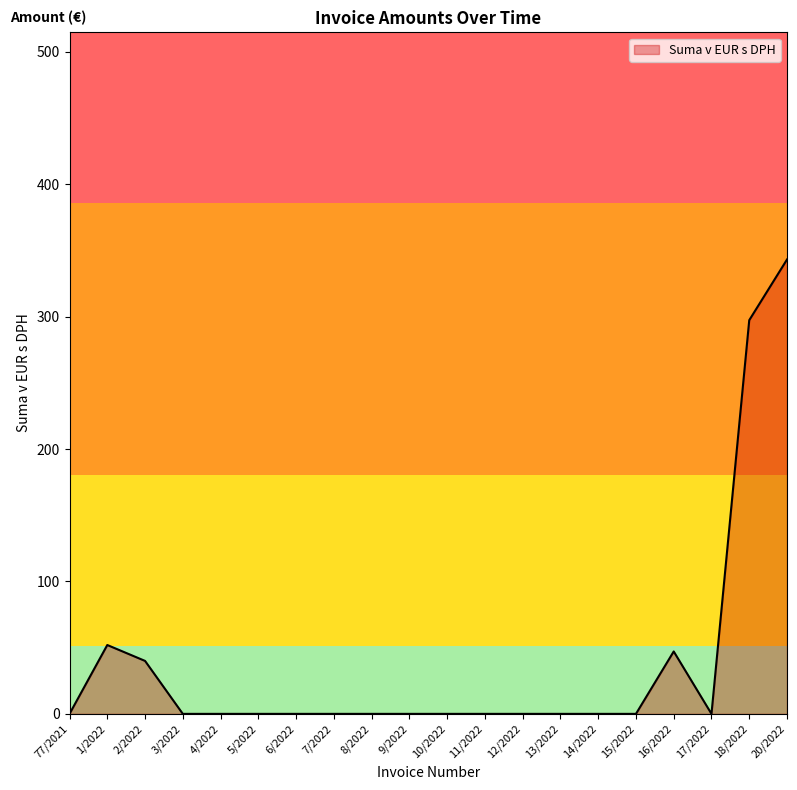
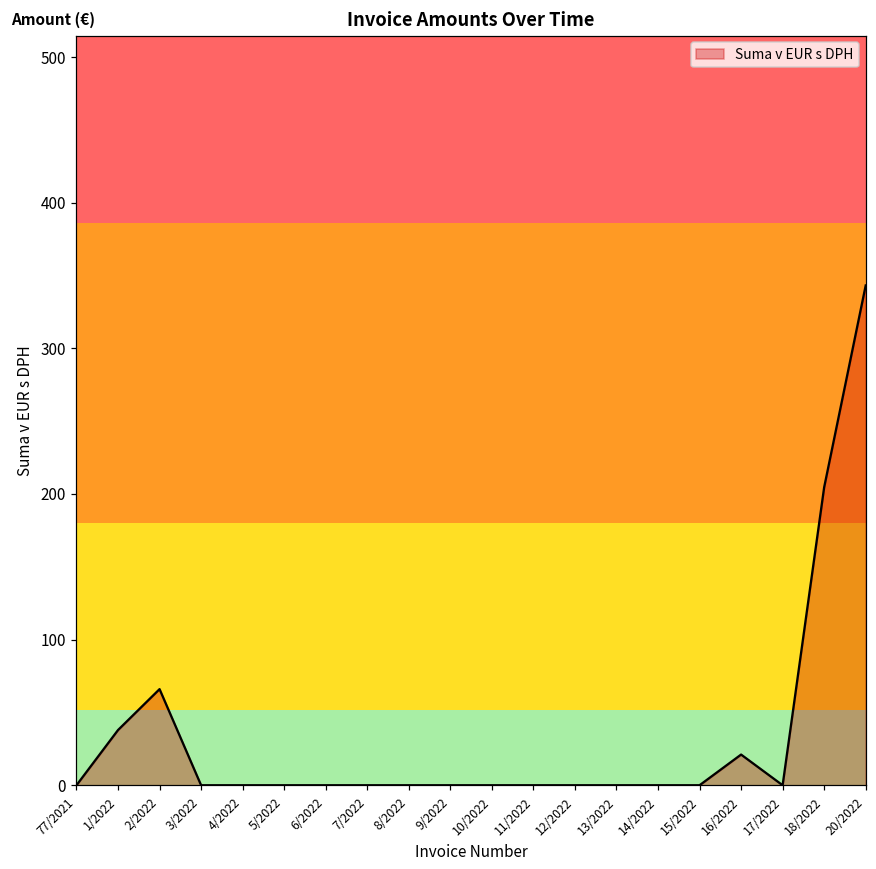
  {
    "77/2021": 0,
-   "1/2022": 52,
-   "2/2022": 40,
+   "1/2022": 38,
+   "2/2022": 66,
    "3/2022": 0,
    "4/2022": 0,
    "5/2022": 0,
    "6/2022": 0,
    "7/2022": 0,
    "8/2022": 0,
    "9/2022": 0,
    "10/2022": 0,
    "11/2022": 0,
    "12/2022": 0,
    "13/2022": 0,
    "14/2022": 0,
    "15/2022": 0,
-   "16/2022": 47,
+   "16/2022": 21,
    "17/2022": 0,
-   "18/2022": 297,
+   "18/2022": 205,
    "20/2022": 343
  }
